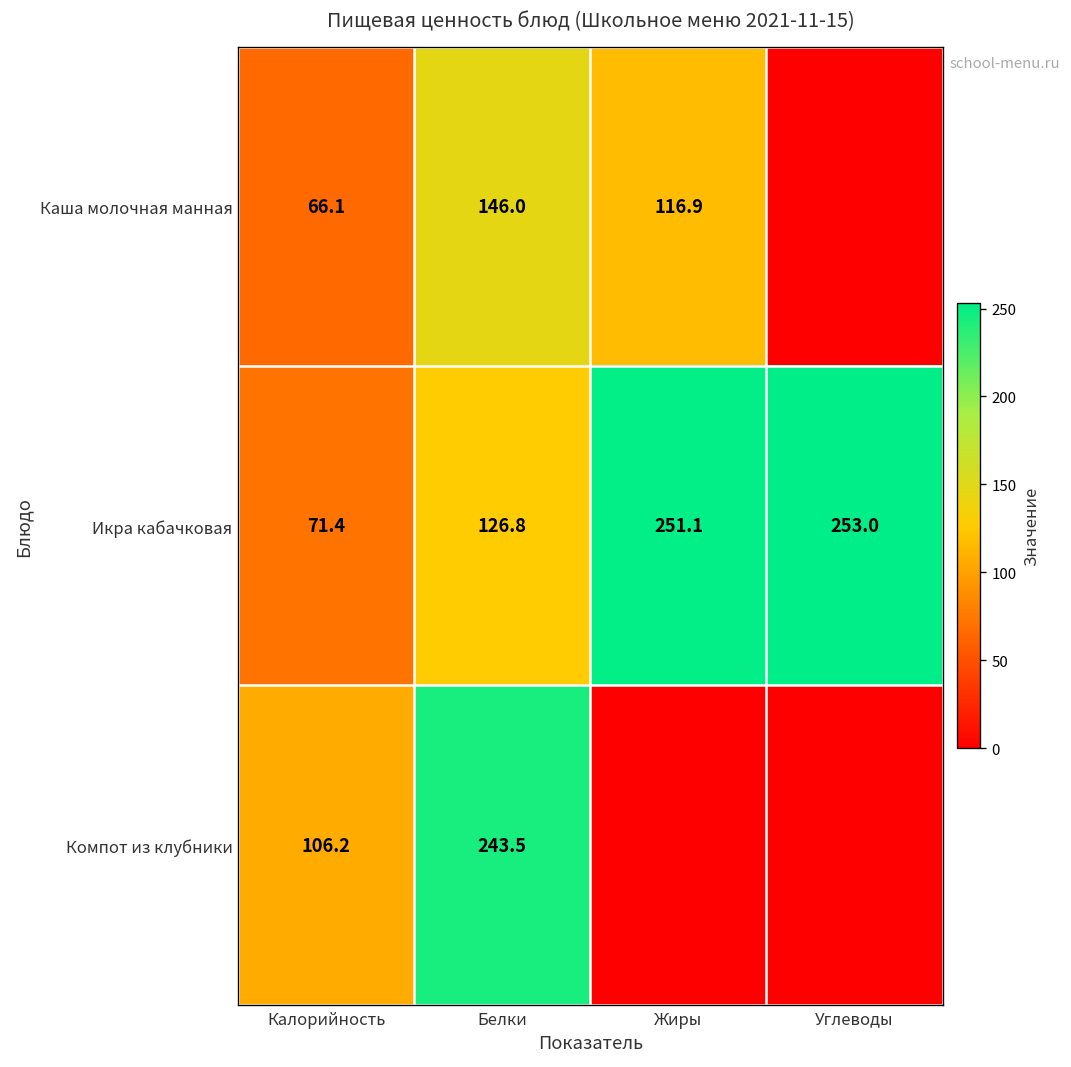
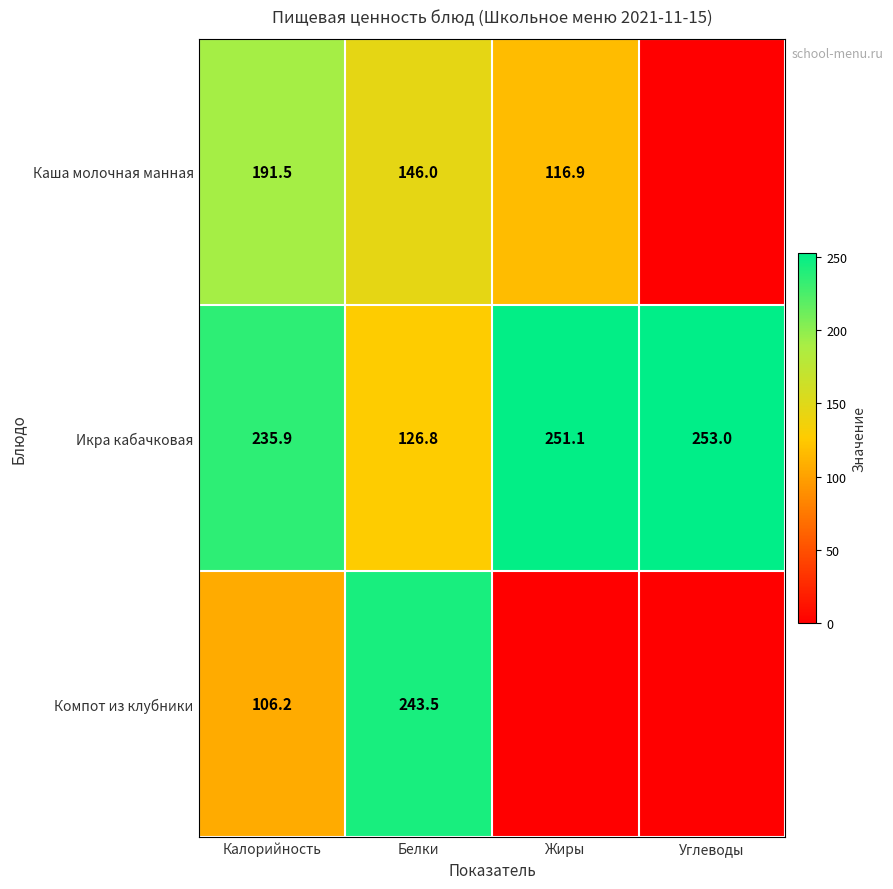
  {
    "Каша молочная манная": {
-     "Калорийность": 66.1,
+     "Калорийность": 191.5,
      "Белки": 146.0,
      "Жиры": 116.9
    },
    "Икра кабачковая": {
-     "Калорийность": 71.4,
+     "Калорийность": 235.9,
      "Белки": 126.8,
      "Жиры": 251.1,
      "Углеводы": 253.0
    },
    "Компот из клубники": {
      "Калорийность": 106.2,
      "Белки": 243.5
    }
  }
